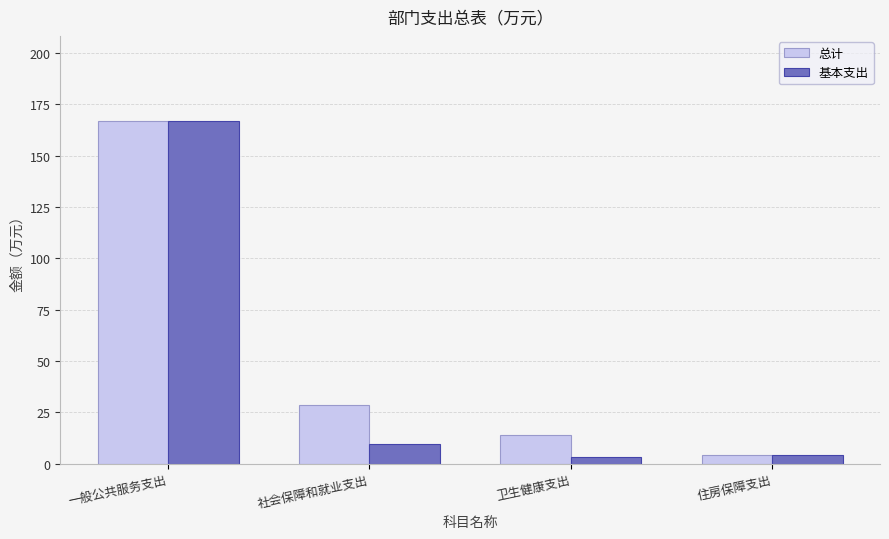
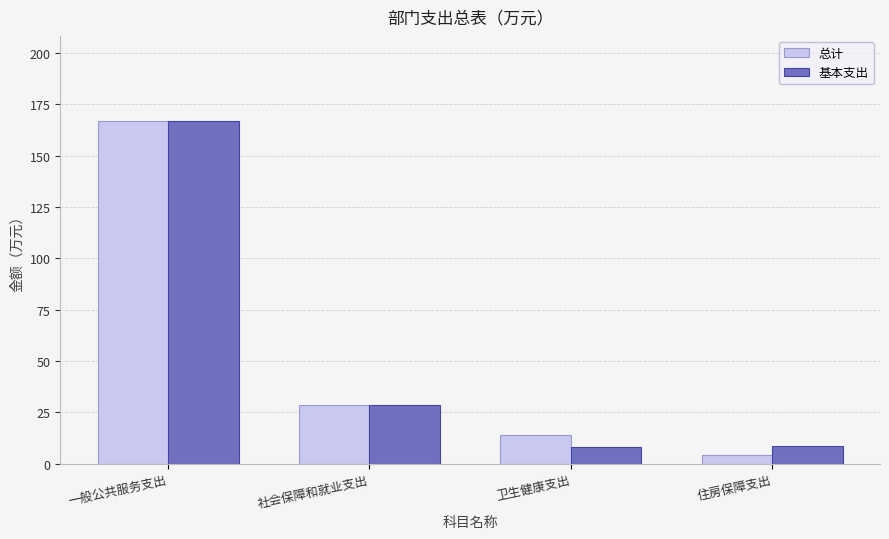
  {
    "总计": {
      "一般公共服务支出": 167,
      "社会保障和就业支出": 29,
      "卫生健康支出": 14,
      "住房保障支出": 4
    },
    "基本支出": {
      "一般公共服务支出": 167,
-     "社会保障和就业支出": 9,
-     "卫生健康支出": 3,
-     "住房保障支出": 4
+     "社会保障和就业支出": 29,
+     "卫生健康支出": 8,
+     "住房保障支出": 8
    }
  }
